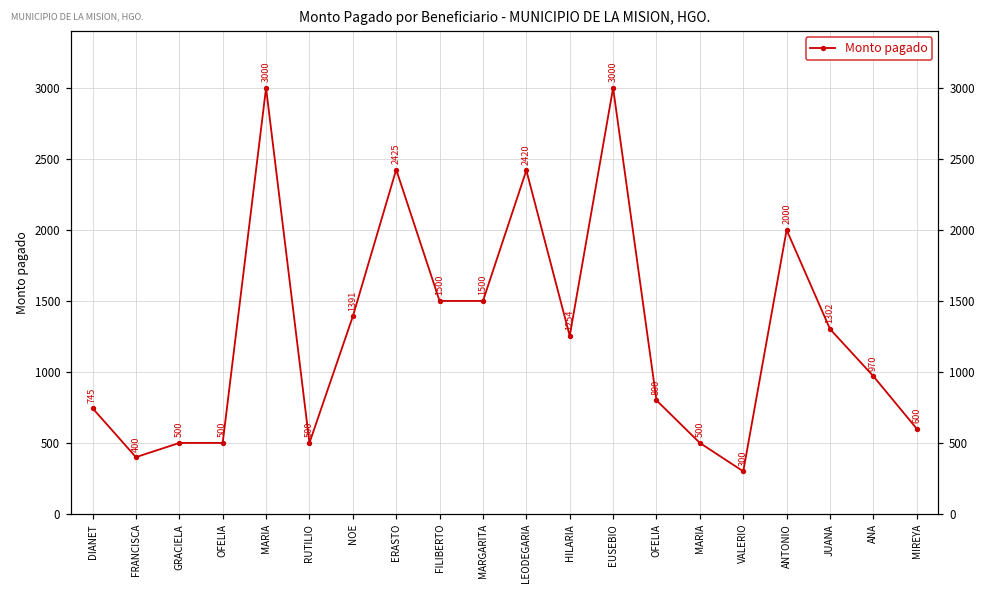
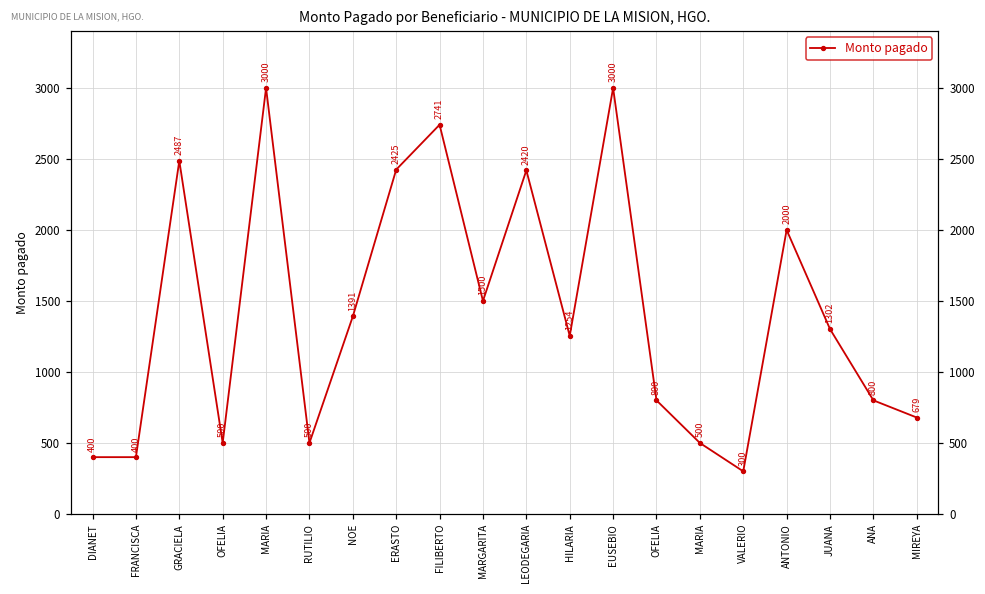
  {
-   "DIANET": 745,
+   "DIANET": 400,
    "FRANCISCA": 400,
-   "GRACIELA": 500,
+   "GRACIELA": 2487,
    "RUTILIO": 500,
    "NOE": 1391,
    "ERASTO": 2425,
-   "FILIBERTO": 1500,
+   "FILIBERTO": 2741,
    "MARGARITA": 1500,
    "LEODEGARIA": 2420,
    "HILARIA": 1254,
    "EUSEBIO": 3000,
    "VALERIO": 300,
    "ANTONIO": 2000,
    "JUANA": 1302,
-   "ANA": 970,
-   "MIREYA": 600
+   "ANA": 800,
+   "MIREYA": 679
  }
